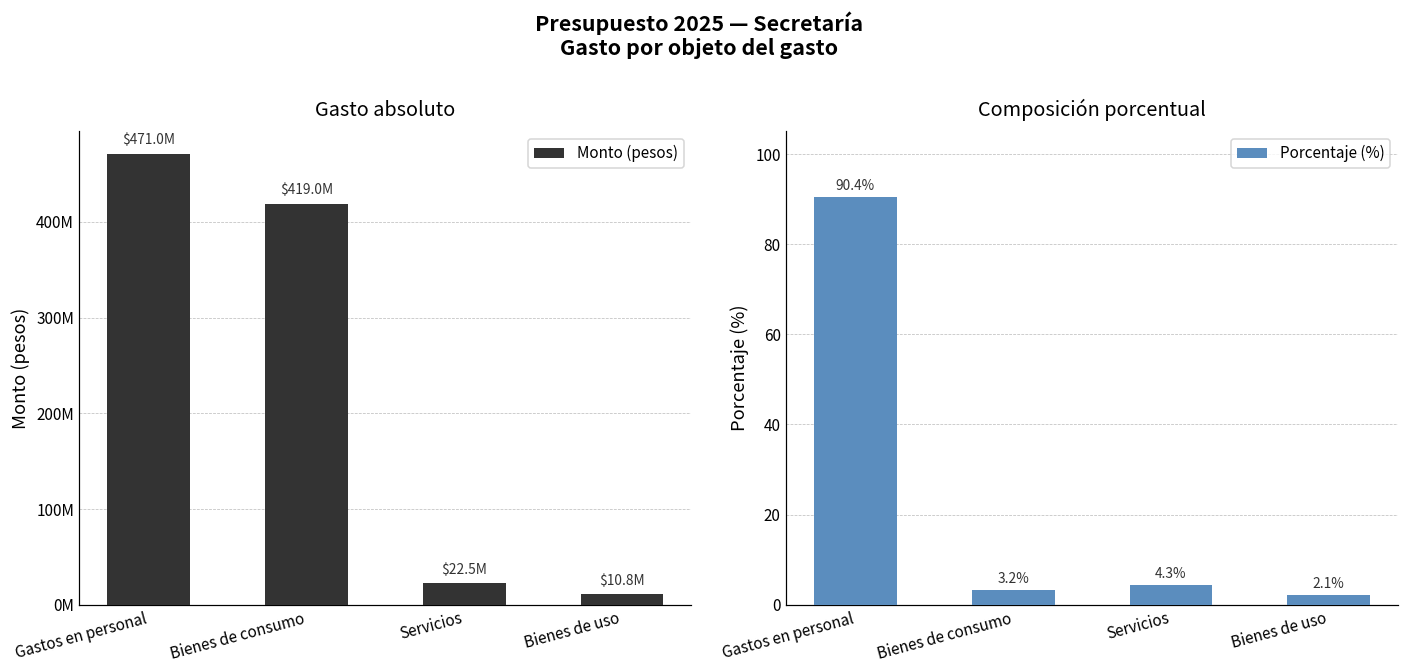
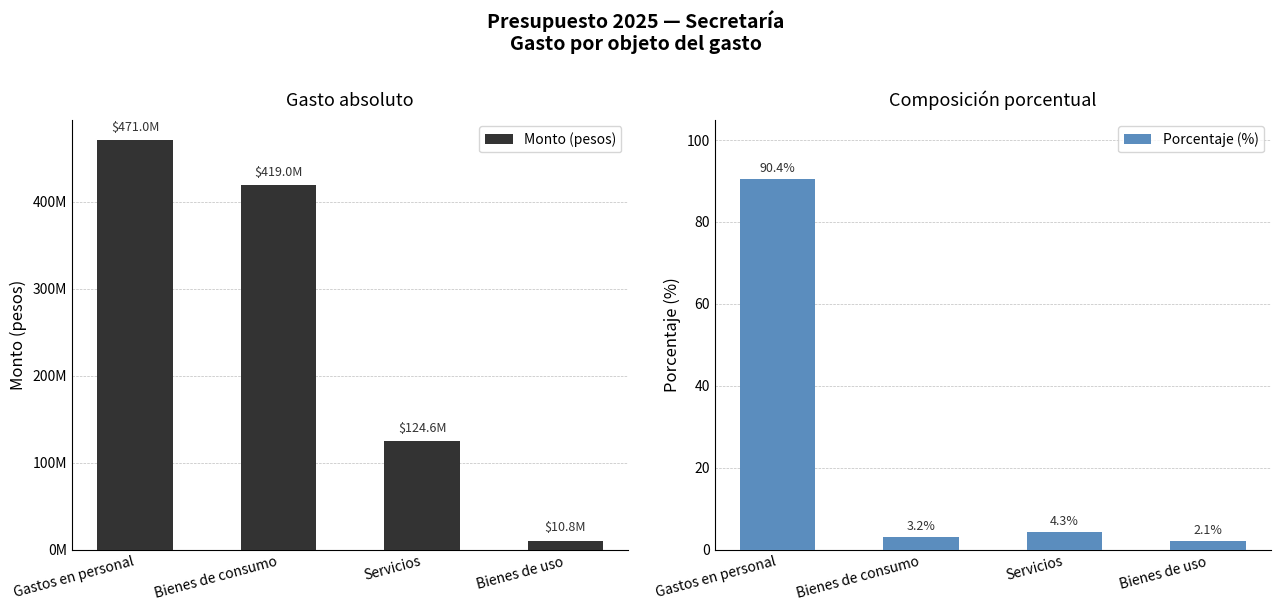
  {
    "Gasto absoluto": {
      "Gastos en personal": "$471.0M",
      "Bienes de consumo": "$419.0M",
-     "Servicios": "$22.5M",
+     "Servicios": "$124.6M",
      "Bienes de uso": "$10.8M"
    },
    "Composición porcentual": {
      "Gastos en personal": "90.4%",
      "Bienes de consumo": "3.2%",
      "Servicios": "4.3%",
      "Bienes de uso": "2.1%"
    }
  }
